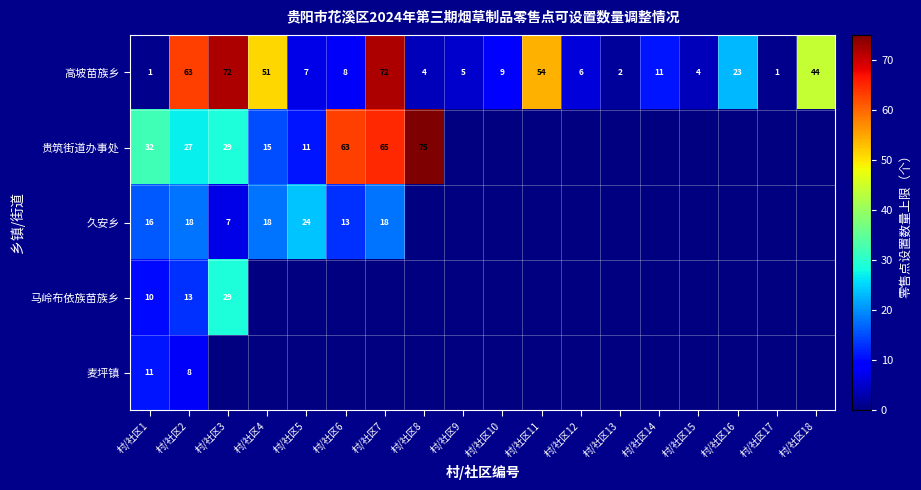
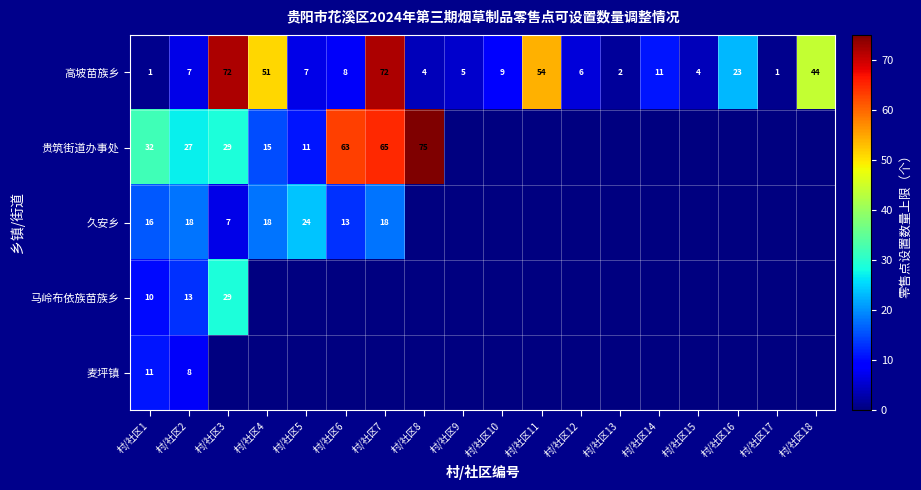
  {
    "高坡苗族乡": {
      "村/社区1": 1,
-     "村/社区2": 63,
+     "村/社区2": 7,
      "村/社区3": 72,
      "村/社区4": 51,
      "村/社区5": 7,
      "村/社区6": 8,
      "村/社区7": 72,
      "村/社区8": 4,
      "村/社区9": 5,
      "村/社区10": 9,
      "村/社区11": 54,
      "村/社区12": 6,
      "村/社区13": 2,
      "村/社区14": 11,
      "村/社区15": 4,
      "村/社区16": 23,
      "村/社区17": 1,
      "村/社区18": 44
    },
    "贵筑街道办事处": {
      "村/社区1": 32,
      "村/社区2": 27,
      "村/社区3": 29,
      "村/社区4": 15,
      "村/社区5": 11,
      "村/社区6": 63,
      "村/社区7": 65,
      "村/社区8": 75
    },
    "久安乡": {
      "村/社区1": 16,
      "村/社区2": 18,
      "村/社区3": 7,
      "村/社区4": 18,
      "村/社区5": 24,
      "村/社区6": 13,
      "村/社区7": 18
    },
    "马岭布依族苗族乡": {
      "村/社区1": 10,
      "村/社区2": 13,
      "村/社区3": 29
    },
    "麦坪镇": {
      "村/社区1": 11,
      "村/社区2": 8
    }
  }
